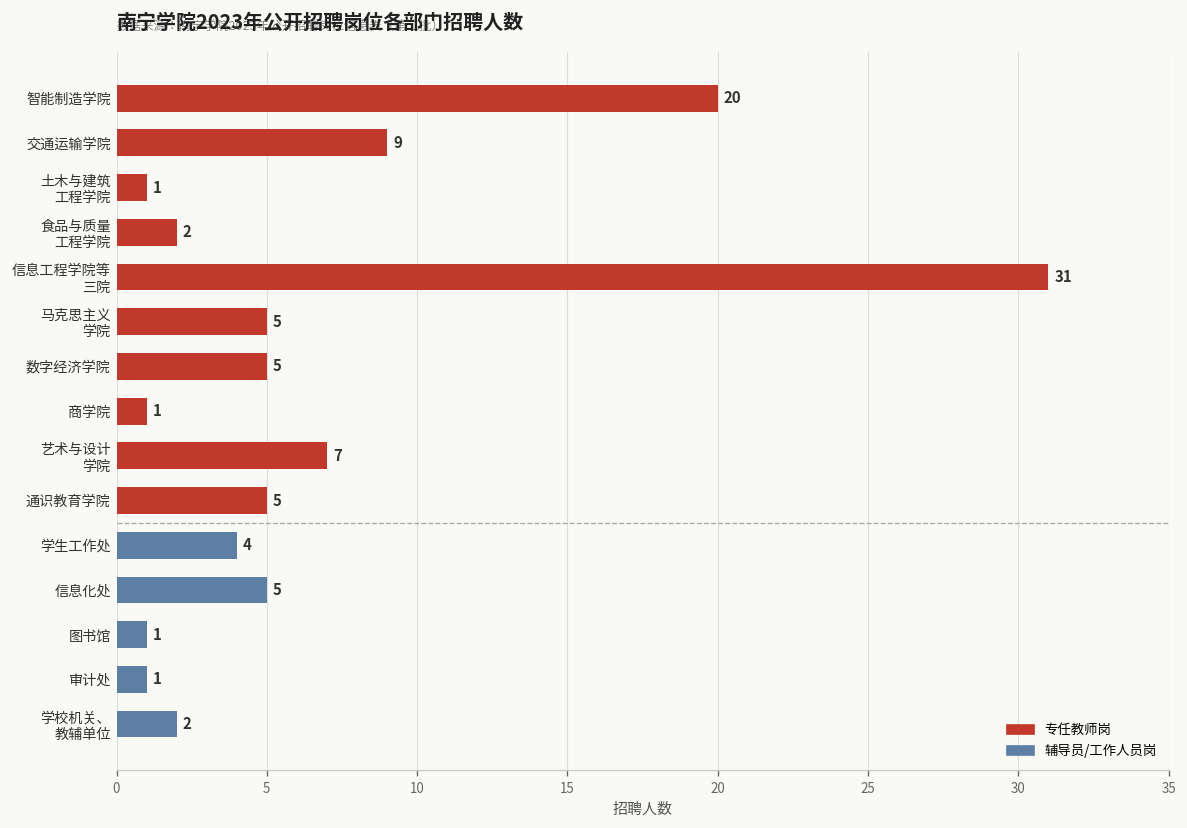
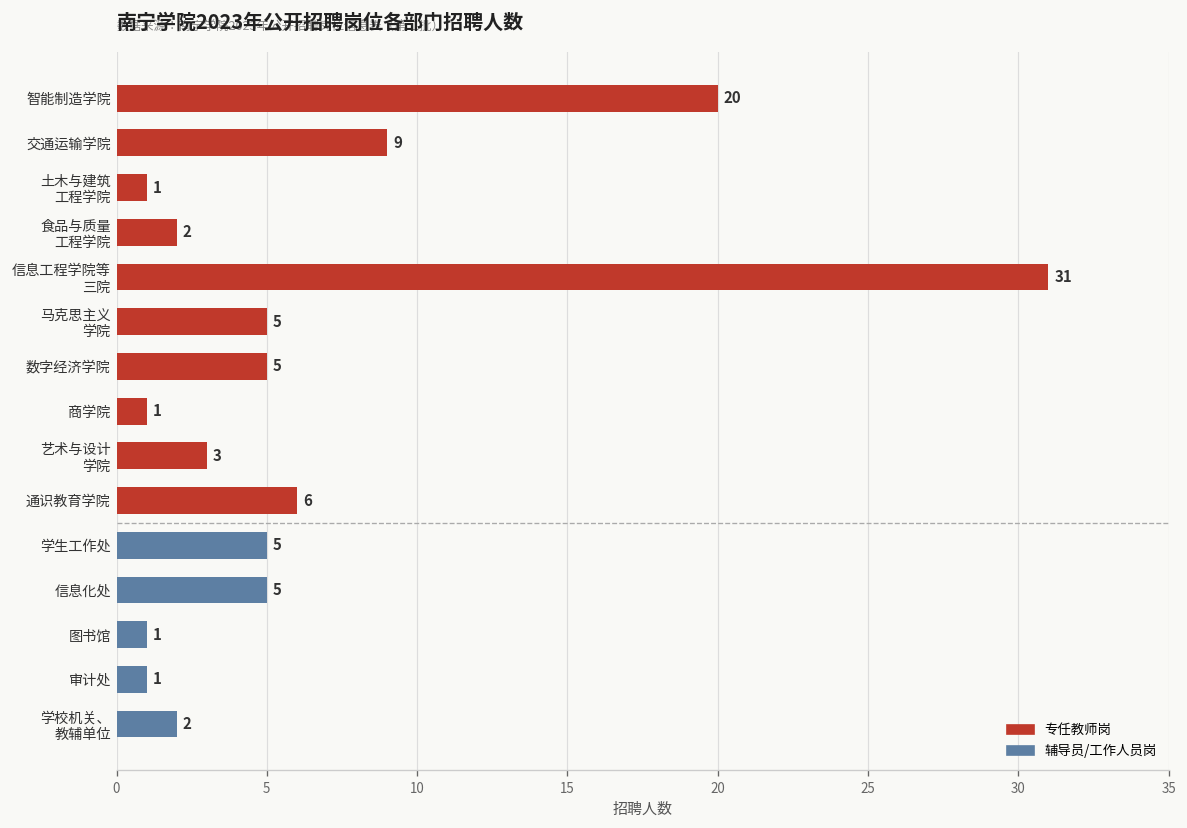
  {
    "智能制造学院": 20,
    "交通运输学院": 9,
    "土木与建筑 工程学院": 1,
    "食品与质量 工程学院": 2,
    "信息工程学院等 三院": 31,
    "马克思主义 学院": 5,
    "数字经济学院": 5,
    "商学院": 1,
-   "艺术与设计 学院": 7,
-   "通识教育学院": 5,
-   "学生工作处": 4,
+   "艺术与设计 学院": 3,
+   "通识教育学院": 6,
+   "学生工作处": 5,
    "信息化处": 5,
    "图书馆": 1,
    "审计处": 1,
    "学校机关、 教辅单位": 2
  }
